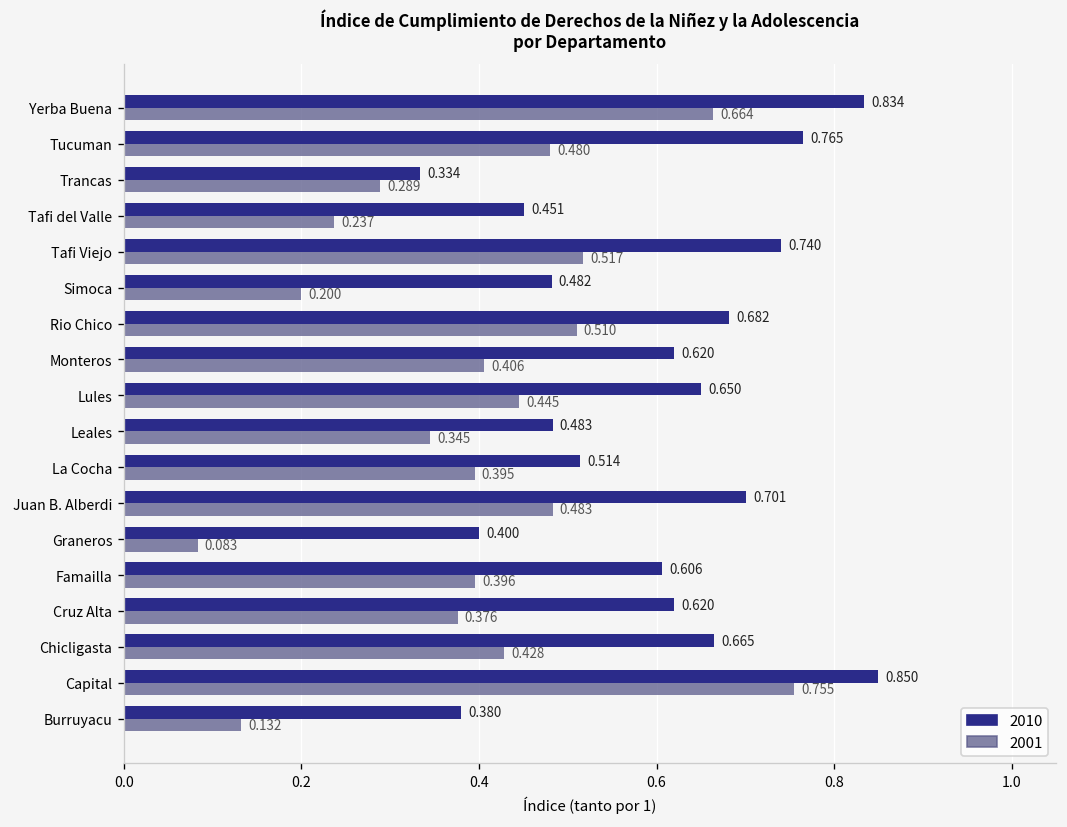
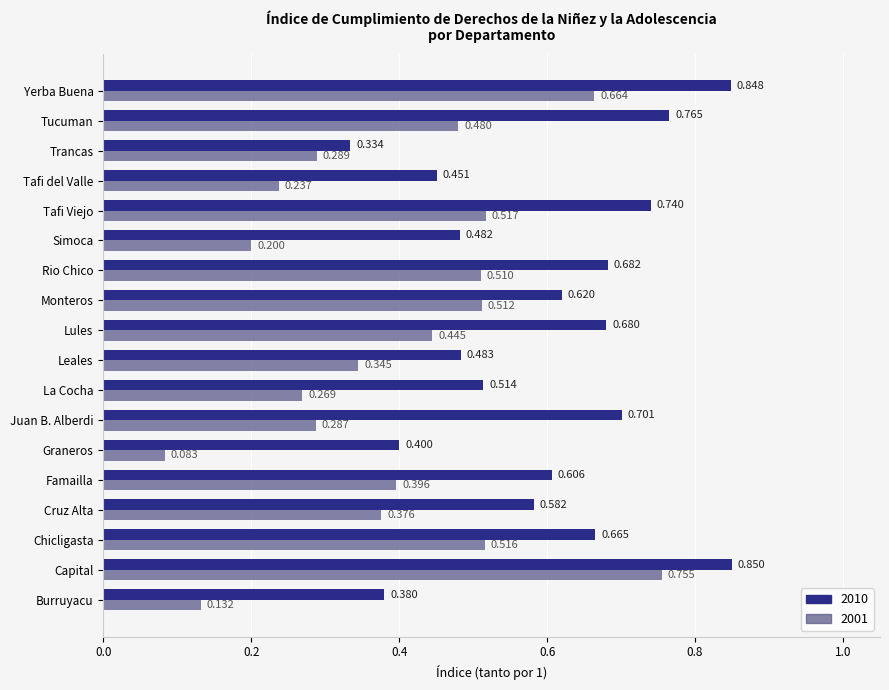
  {
    "2010": {
-     "Yerba Buena": 0.834,
+     "Yerba Buena": 0.848,
      "Tucuman": 0.765,
      "Trancas": 0.334,
      "Tafi del Valle": 0.451,
      "Tafi Viejo": 0.740,
      "Simoca": 0.482,
      "Rio Chico": 0.682,
      "Monteros": 0.620,
-     "Lules": 0.650,
+     "Lules": 0.680,
      "Leales": 0.483,
      "La Cocha": 0.514,
      "Juan B. Alberdi": 0.701,
      "Graneros": 0.400,
      "Famailla": 0.606,
-     "Cruz Alta": 0.620,
+     "Cruz Alta": 0.582,
      "Chicligasta": 0.665,
      "Capital": 0.850,
      "Burruyacu": 0.380
    },
    "2001": {
      "Yerba Buena": 0.664,
      "Tucuman": 0.480,
      "Trancas": 0.289,
      "Tafi del Valle": 0.237,
      "Tafi Viejo": 0.517,
      "Simoca": 0.200,
      "Rio Chico": 0.510,
-     "Monteros": 0.406,
+     "Monteros": 0.512,
      "Lules": 0.445,
      "Leales": 0.345,
-     "La Cocha": 0.395,
-     "Juan B. Alberdi": 0.483,
+     "La Cocha": 0.269,
+     "Juan B. Alberdi": 0.287,
      "Graneros": 0.083,
      "Famailla": 0.396,
      "Cruz Alta": 0.376,
-     "Chicligasta": 0.428,
+     "Chicligasta": 0.516,
      "Capital": 0.755,
      "Burruyacu": 0.132
    }
  }
